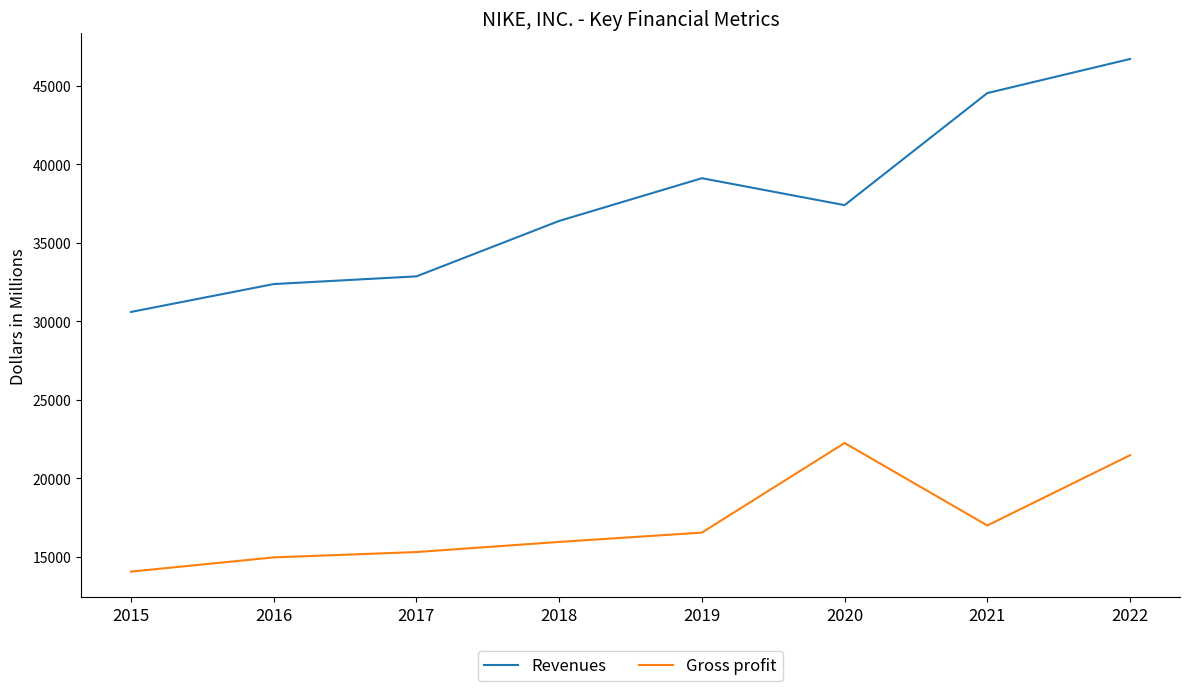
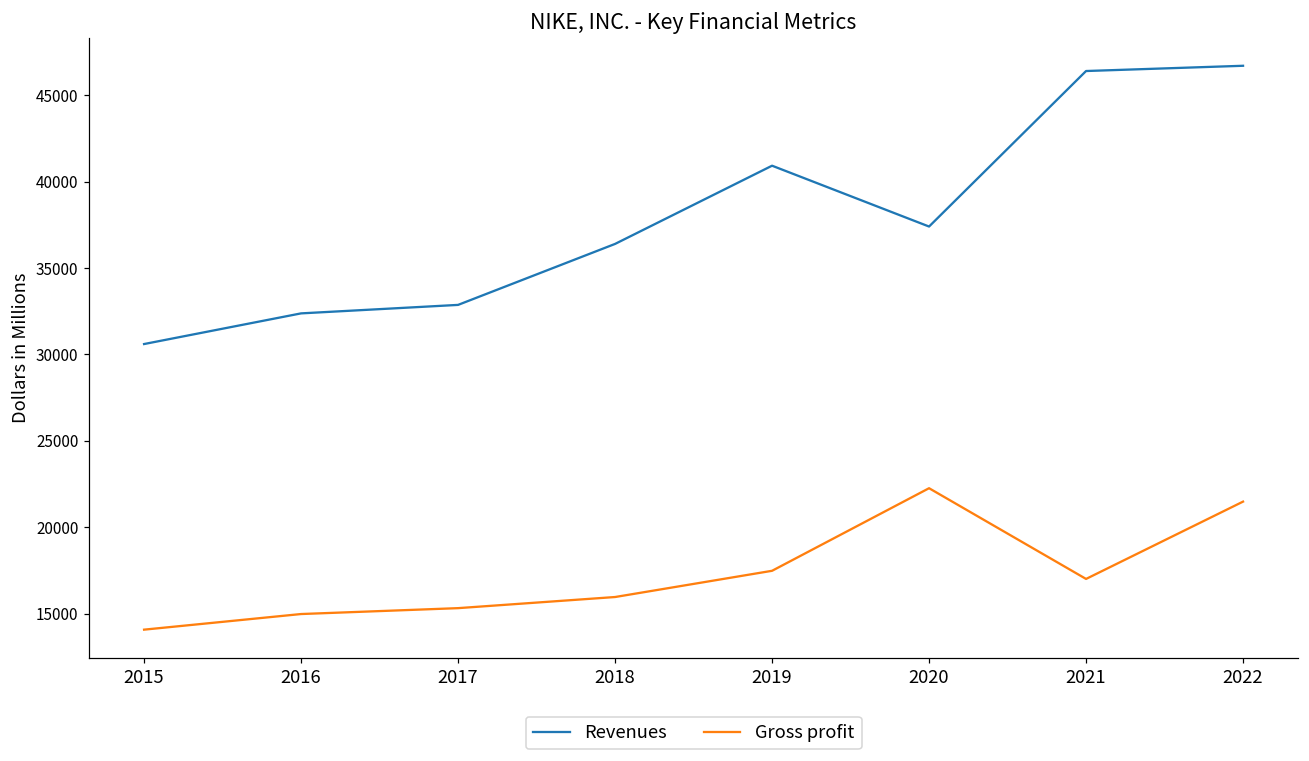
  {
    "Revenues": {
      "2015": 30600,
      "2016": 32400,
      "2017": 32900,
      "2018": 36400,
-     "2019": 39100,
+     "2019": 40900,
      "2020": 37400,
-     "2021": 44500,
+     "2021": 46400,
      "2022": 46700
    },
    "Gross profit": {
      "2015": 14100,
      "2016": 15000,
      "2017": 15300,
      "2018": 16000,
-     "2019": 16600,
+     "2019": 17500,
      "2020": 22300,
      "2021": 17000,
      "2022": 21500
    }
  }
